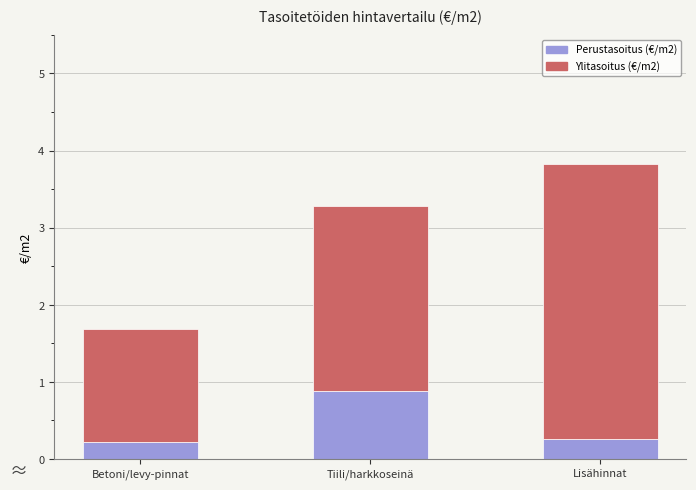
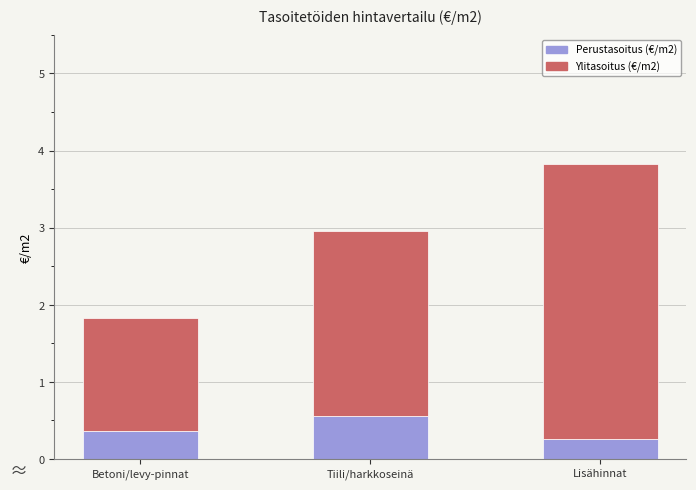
  {
    "Perustasoitus (€/m2)": {
-     "Betoni/levy-pinnat": 0.2,
-     "Tiili/harkkoseinä": 0.9,
+     "Betoni/levy-pinnat": 0.4,
+     "Tiili/harkkoseinä": 0.6,
      "Lisähinnat": 0.3
    },
    "Ylitasoitus (€/m2)": {
      "Betoni/levy-pinnat": 1.5,
      "Tiili/harkkoseinä": 2.4,
      "Lisähinnat": 3.6
    }
  }
